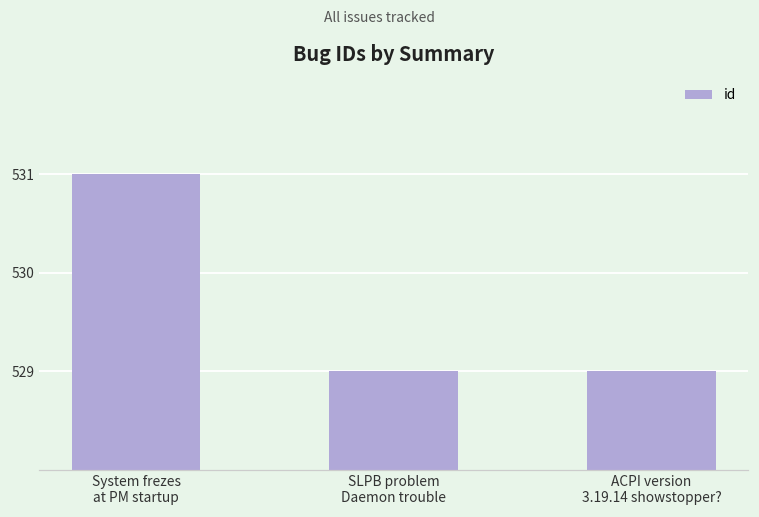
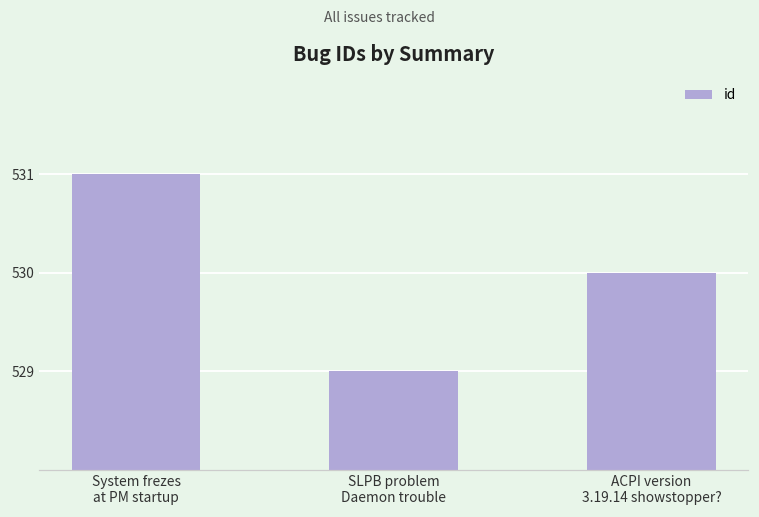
  {
    "System frezes at PM startup": 531,
    "SLPB problem Daemon trouble": 529,
-   "ACPI version 3.19.14 showstopper?": 529
+   "ACPI version 3.19.14 showstopper?": 530
  }
